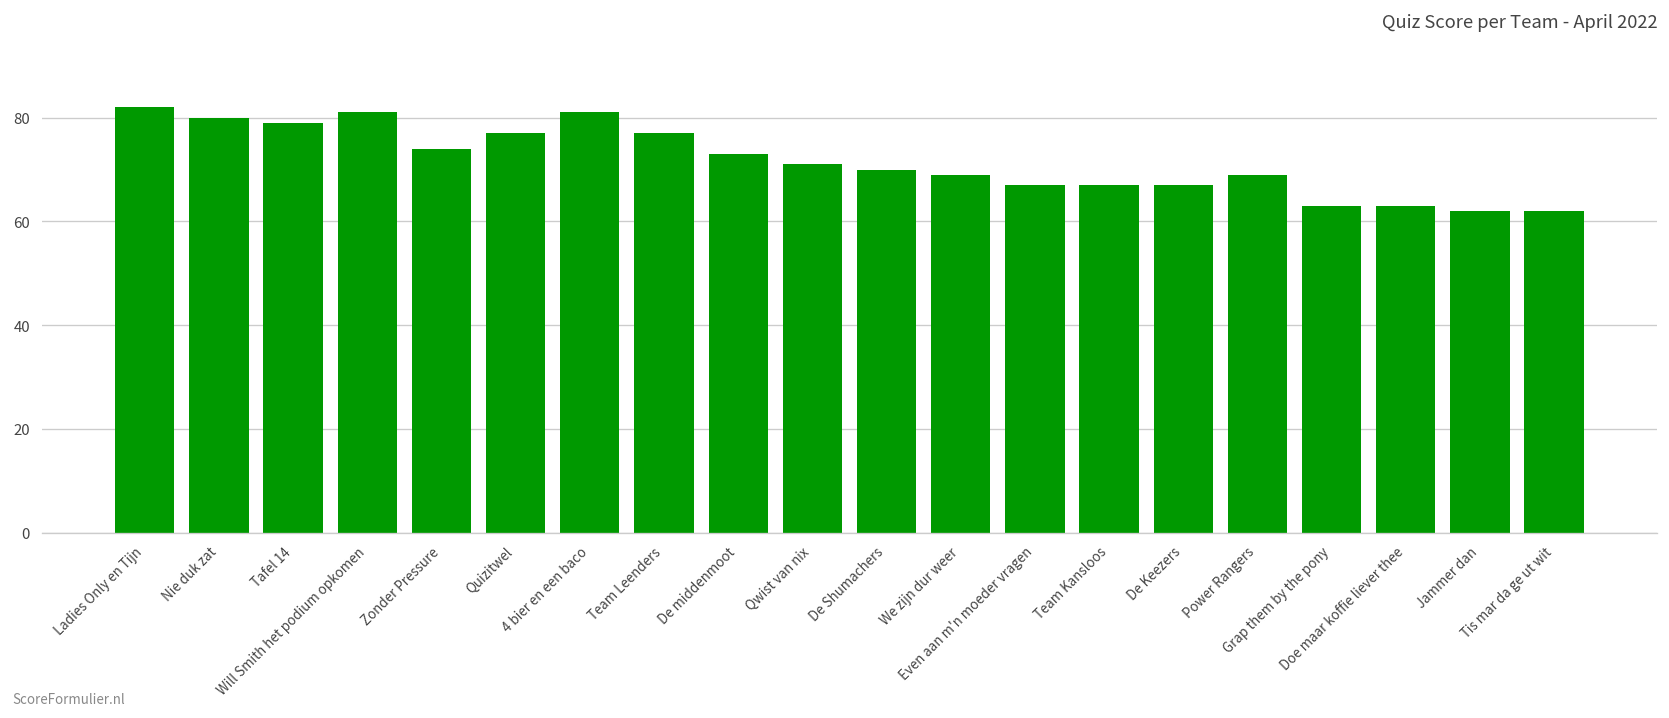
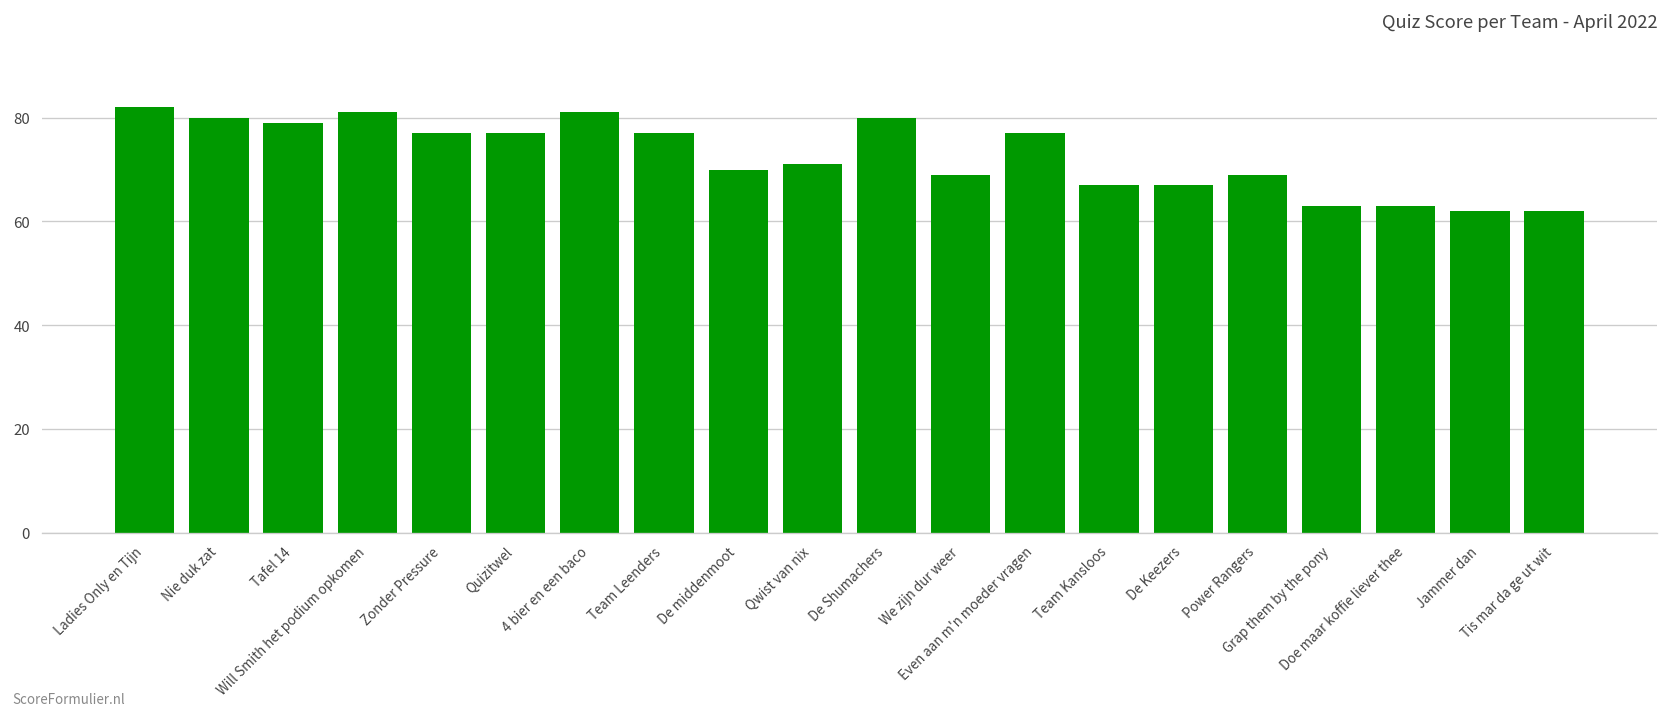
  {
    "Ladies Only en Tijn": 82,
    "Nie duk zat": 80,
    "Tafel 14": 79,
    "Will Smith het podium opkomen": 81,
-   "Zonder Pressure": 74,
+   "Zonder Pressure": 77,
    "Quizitwel": 77,
    "4 bier en een baco": 81,
    "Team Leenders": 77,
-   "De middenmoot": 73,
+   "De middenmoot": 70,
    "Qwist van nix": 71,
-   "De Shumachers": 70,
+   "De Shumachers": 80,
    "We zijn dur weer": 69,
-   "Even aan m'n moeder vragen": 67,
+   "Even aan m'n moeder vragen": 77,
    "Team Kansloos": 67,
    "De Keezers": 67,
    "Power Rangers": 69,
    "Grap them by the pony": 63,
    "Doe maar koffie liever thee": 63,
    "Jammer dan": 62,
    "Tis mar da ge ut wit": 62
  }
